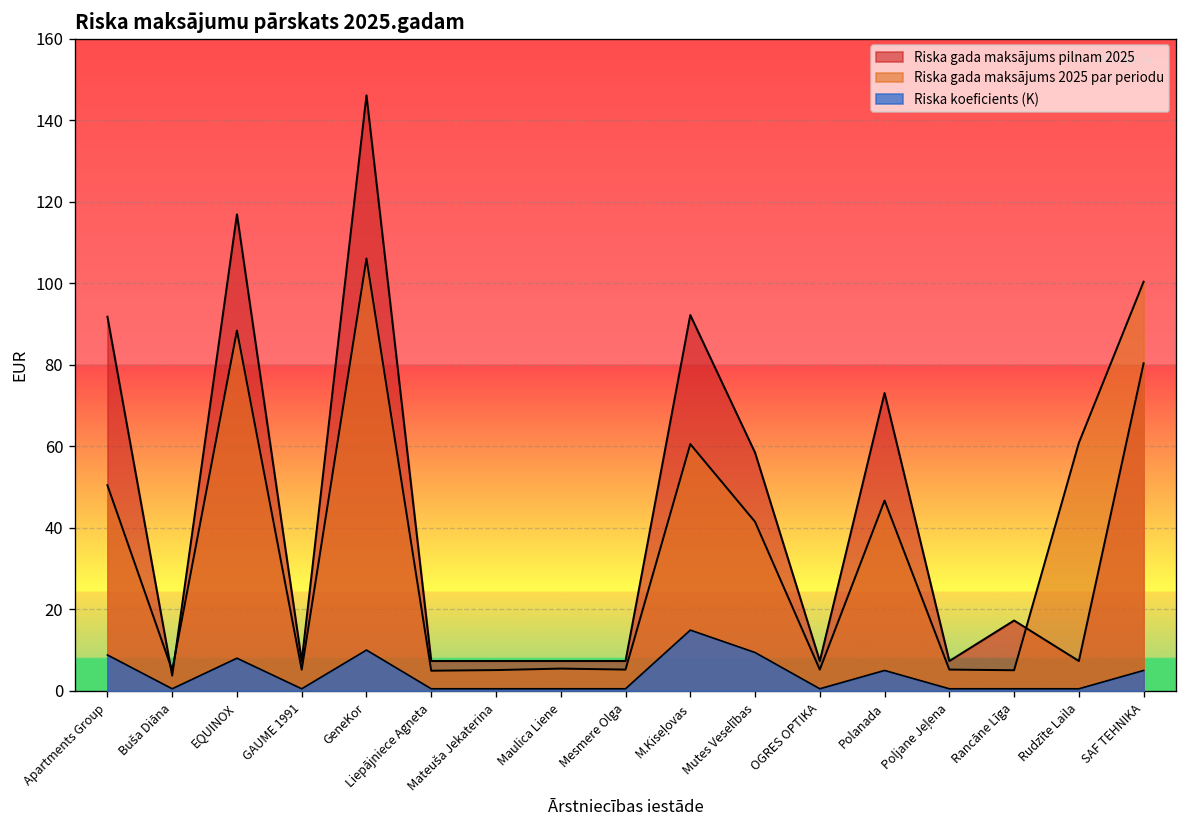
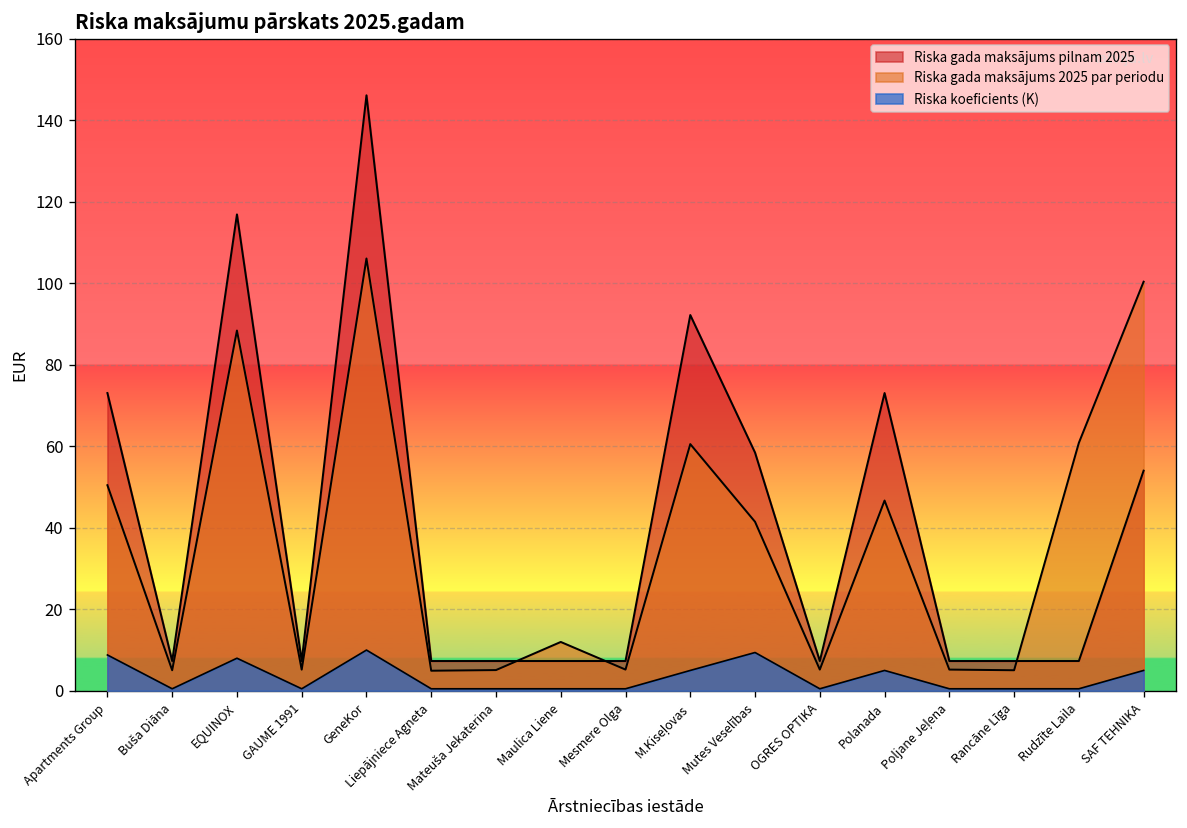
  {
    "Riska gada maksājums pilnam 2025": {
-     "Apartments Group": 92,
-     "Buša Diāna": 4,
+     "Apartments Group": 73,
+     "Buša Diāna": 7,
      "EQUINOX": 117,
      "GAUME 1991": 7,
      "GeneKor": 146,
      "Liepājniece Agneta": 7,
      "Mateuša Jekaterina": 7,
      "Maulica Liene": 7,
      "Mesmere Olga": 7,
      "M.Kiseļovas": 92,
      "Mutes Veselības": 58,
      "OGRES OPTIKA": 7,
      "Polanada": 73,
      "Poljane Jeļena": 7,
-     "Rancāne Līga": 17,
+     "Rancāne Līga": 7,
      "Rudzīte Laila": 7,
-     "SAF TEHNIKA": 80
+     "SAF TEHNIKA": 54
    },
    "Riska gada maksājums 2025 par periodu": {
      "Apartments Group": 50,
      "Buša Diāna": 5,
      "EQUINOX": 88,
      "GAUME 1991": 5,
      "GeneKor": 106,
      "Liepājniece Agneta": 5,
      "Mateuša Jekaterina": 5,
-     "Maulica Liene": 5,
+     "Maulica Liene": 12,
      "Mesmere Olga": 5,
      "M.Kiseļovas": 61,
      "Mutes Veselības": 41,
      "OGRES OPTIKA": 5,
      "Polanada": 47,
      "Poljane Jeļena": 5,
      "Rancāne Līga": 5,
      "Rudzīte Laila": 61,
      "SAF TEHNIKA": 100
    },
    "Riska koeficients (K)": {
      "Apartments Group": 9,
      "Buša Diāna": 1,
      "EQUINOX": 8,
      "GAUME 1991": 1,
      "GeneKor": 10,
      "Liepājniece Agneta": 1,
      "Mateuša Jekaterina": 1,
      "Maulica Liene": 1,
      "Mesmere Olga": 1,
-     "M.Kiseļovas": 15,
+     "M.Kiseļovas": 5,
      "Mutes Veselības": 9,
      "OGRES OPTIKA": 1,
      "Polanada": 5,
      "Poljane Jeļena": 1,
      "Rancāne Līga": 1,
      "Rudzīte Laila": 1,
      "SAF TEHNIKA": 5
    }
  }
